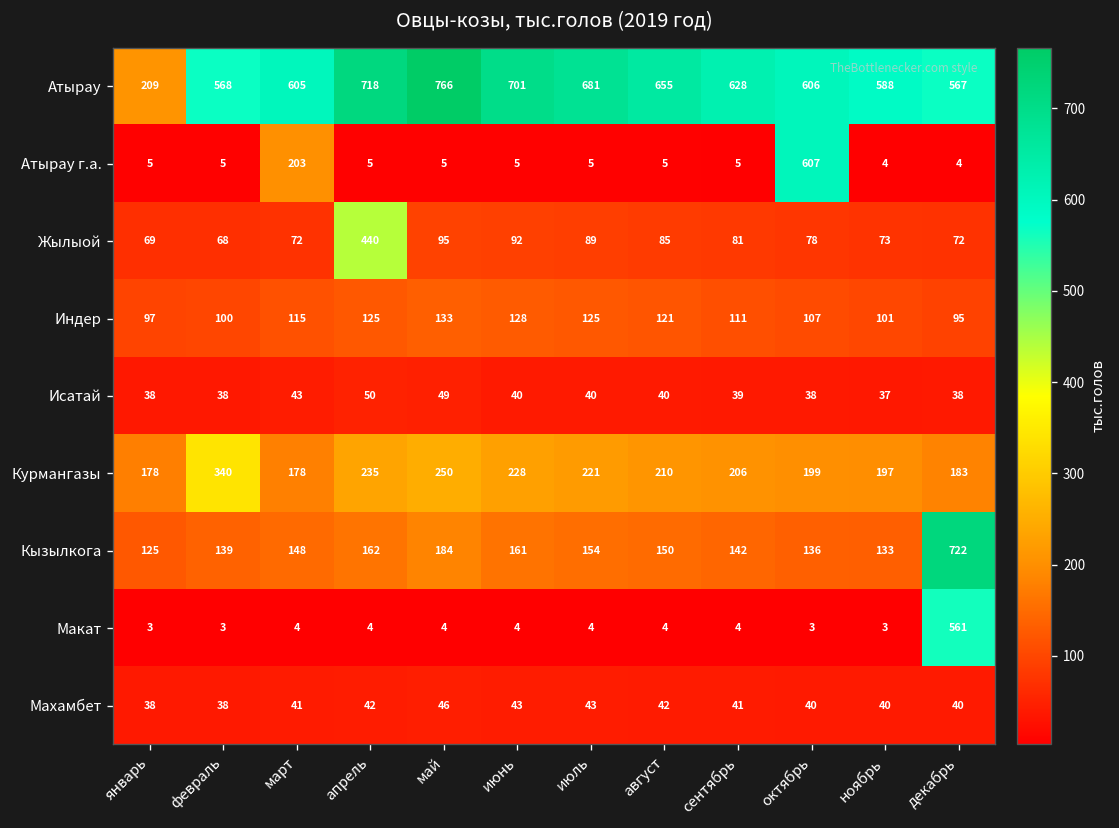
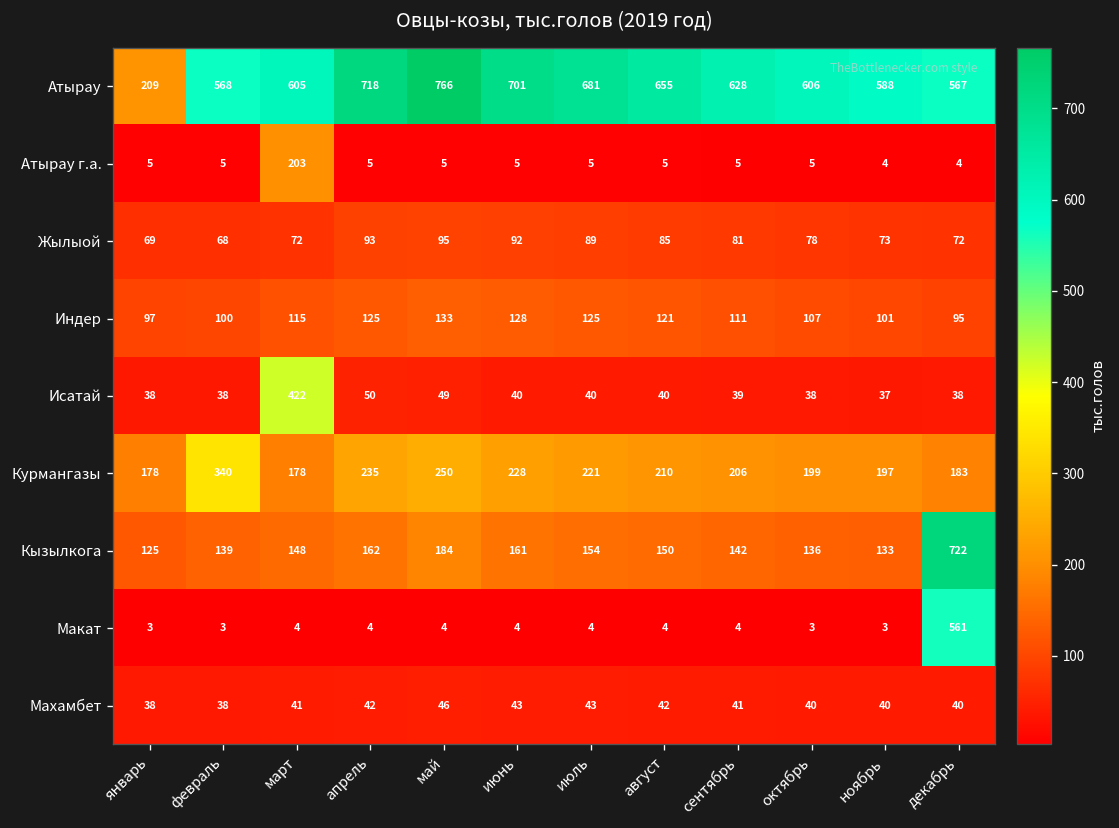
  {
    "Атырау": {
      "январь": 209,
      "февраль": 568,
      "март": 605,
      "апрель": 718,
      "май": 766,
      "июнь": 701,
      "июль": 681,
      "август": 655,
      "сентябрь": 628,
      "октябрь": 606,
      "декабрь": 567
    },
    "Атырау г.а.": {
      "январь": 5,
      "февраль": 5,
      "март": 203,
      "апрель": 5,
      "май": 5,
      "июнь": 5,
      "июль": 5,
      "август": 5,
      "сентябрь": 5,
-     "октябрь": 607,
+     "октябрь": 5,
      "ноябрь": 4,
      "декабрь": 4
    },
    "Жылыой": {
      "январь": 69,
      "февраль": 68,
      "март": 72,
-     "апрель": 440,
+     "апрель": 93,
      "май": 95,
      "июнь": 92,
      "июль": 89,
      "август": 85,
      "сентябрь": 81,
      "октябрь": 78,
      "ноябрь": 73,
      "декабрь": 72
    },
    "Индер": {
      "январь": 97,
      "февраль": 100,
      "март": 115,
      "апрель": 125,
      "май": 133,
      "июнь": 128,
      "июль": 125,
      "август": 121,
      "сентябрь": 111,
      "октябрь": 107,
      "ноябрь": 101,
      "декабрь": 95
    },
    "Исатай": {
      "январь": 38,
      "февраль": 38,
-     "март": 43,
+     "март": 422,
      "апрель": 50,
      "май": 49,
      "июнь": 40,
      "июль": 40,
      "август": 40,
      "сентябрь": 39,
      "октябрь": 38,
      "ноябрь": 37,
      "декабрь": 38
    },
    "Курмангазы": {
      "январь": 178,
      "февраль": 340,
      "март": 178,
      "апрель": 235,
      "май": 250,
      "июнь": 228,
      "июль": 221,
      "август": 210,
      "сентябрь": 206,
      "октябрь": 199,
      "ноябрь": 197,
      "декабрь": 183
    },
    "Кызылкога": {
      "январь": 125,
      "февраль": 139,
      "март": 148,
      "апрель": 162,
      "май": 184,
      "июнь": 161,
      "июль": 154,
      "август": 150,
      "сентябрь": 142,
      "октябрь": 136,
      "ноябрь": 133,
      "декабрь": 722
    },
    "Макат": {
      "январь": 3,
      "февраль": 3,
      "март": 4,
      "апрель": 4,
      "май": 4,
      "июнь": 4,
      "июль": 4,
      "август": 4,
      "сентябрь": 4,
      "октябрь": 3,
      "ноябрь": 3,
      "декабрь": 561
    },
    "Махамбет": {
      "январь": 38,
      "февраль": 38,
      "март": 41,
      "апрель": 42,
      "май": 46,
      "июнь": 43,
      "июль": 43,
      "август": 42,
      "сентябрь": 41,
      "октябрь": 40,
      "ноябрь": 40,
      "декабрь": 40
    }
  }
